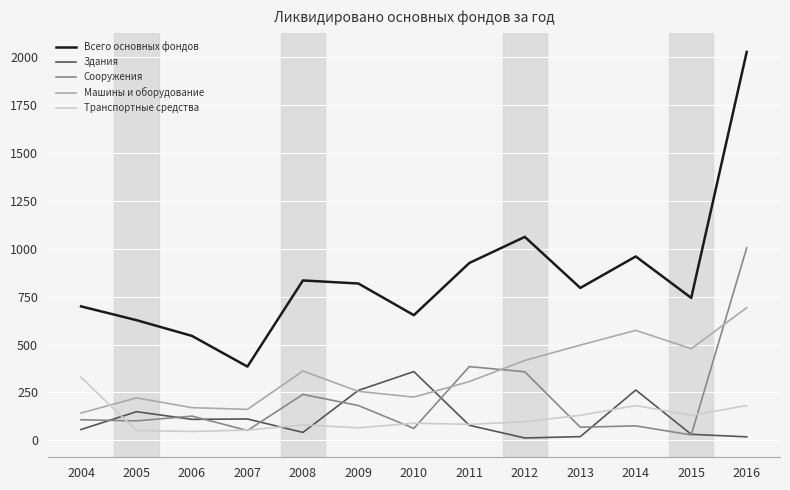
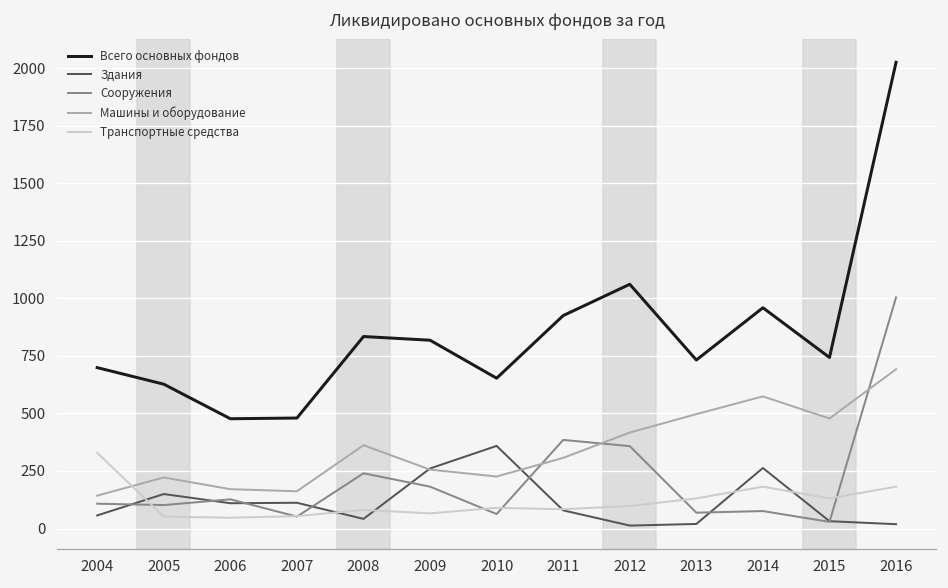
  {
    "Всего основных фондов": {
      "2004": 700,
      "2005": 630,
-     "2006": 550,
-     "2007": 390,
+     "2006": 480,
+     "2007": 480,
      "2008": 830,
      "2009": 820,
      "2010": 650,
      "2011": 930,
      "2012": 1060,
-     "2013": 800,
+     "2013": 730,
      "2014": 960,
      "2015": 740,
      "2016": 2030
    },
    "Здания": {
      "2004": 60,
      "2005": 150,
      "2006": 110,
      "2007": 110,
      "2008": 40,
      "2010": 360,
      "2012": 10,
      "2013": 20,
      "2014": 260,
      "2016": 20
    }
  }
